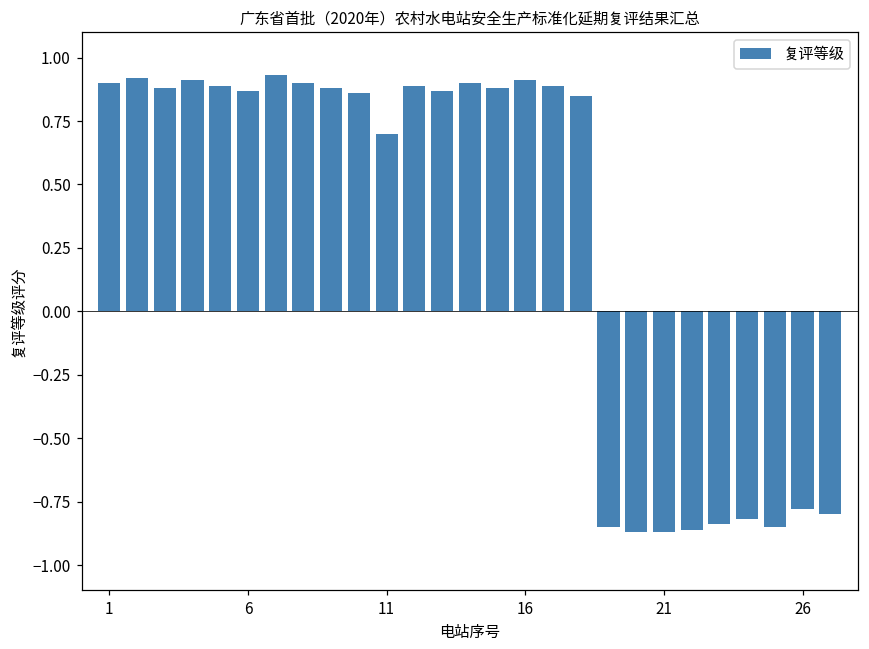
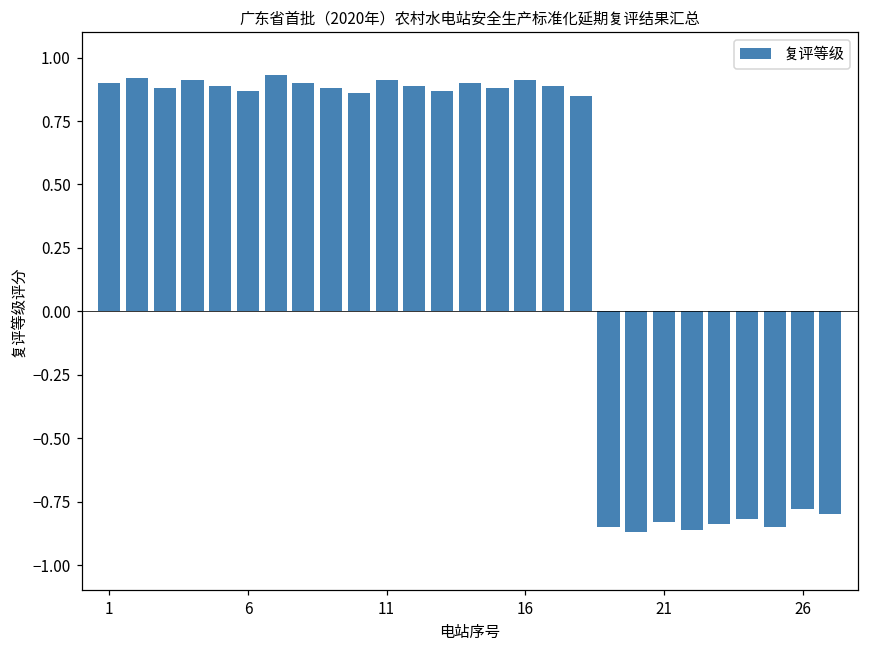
  {
    "1": 0.90,
    "6": 0.87,
-   "11": 0.70,
+   "11": 0.91,
    "16": 0.91,
-   "21": -0.87,
+   "21": -0.83,
    "26": -0.78
  }
